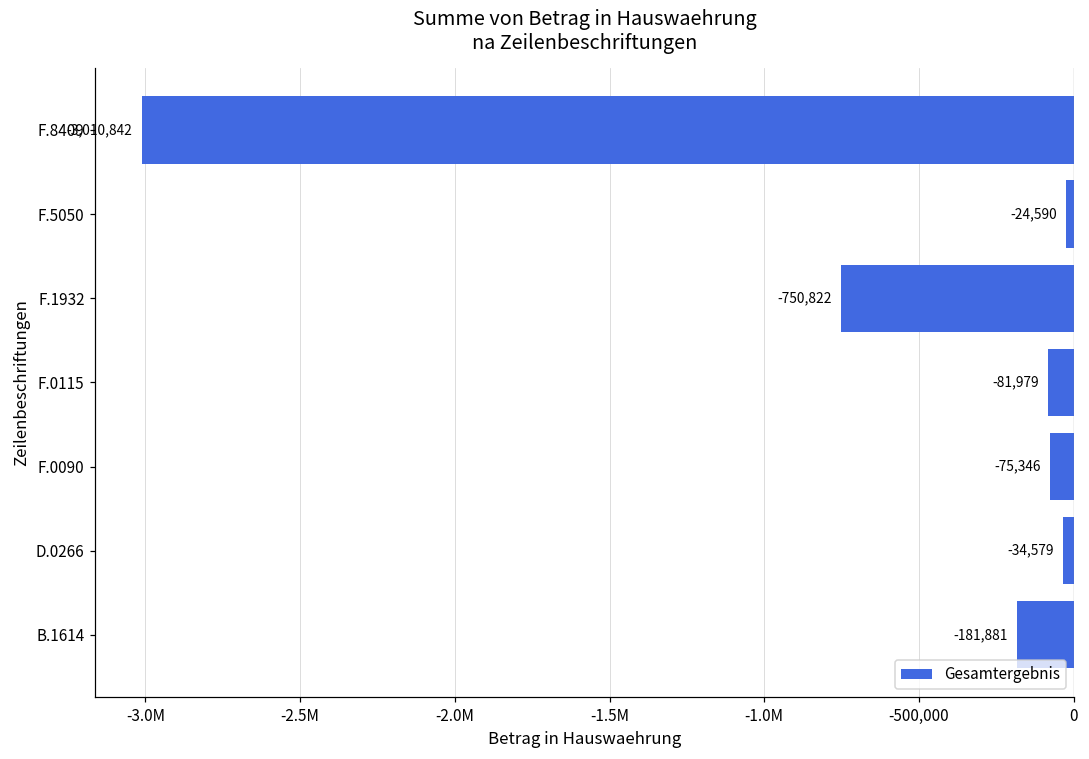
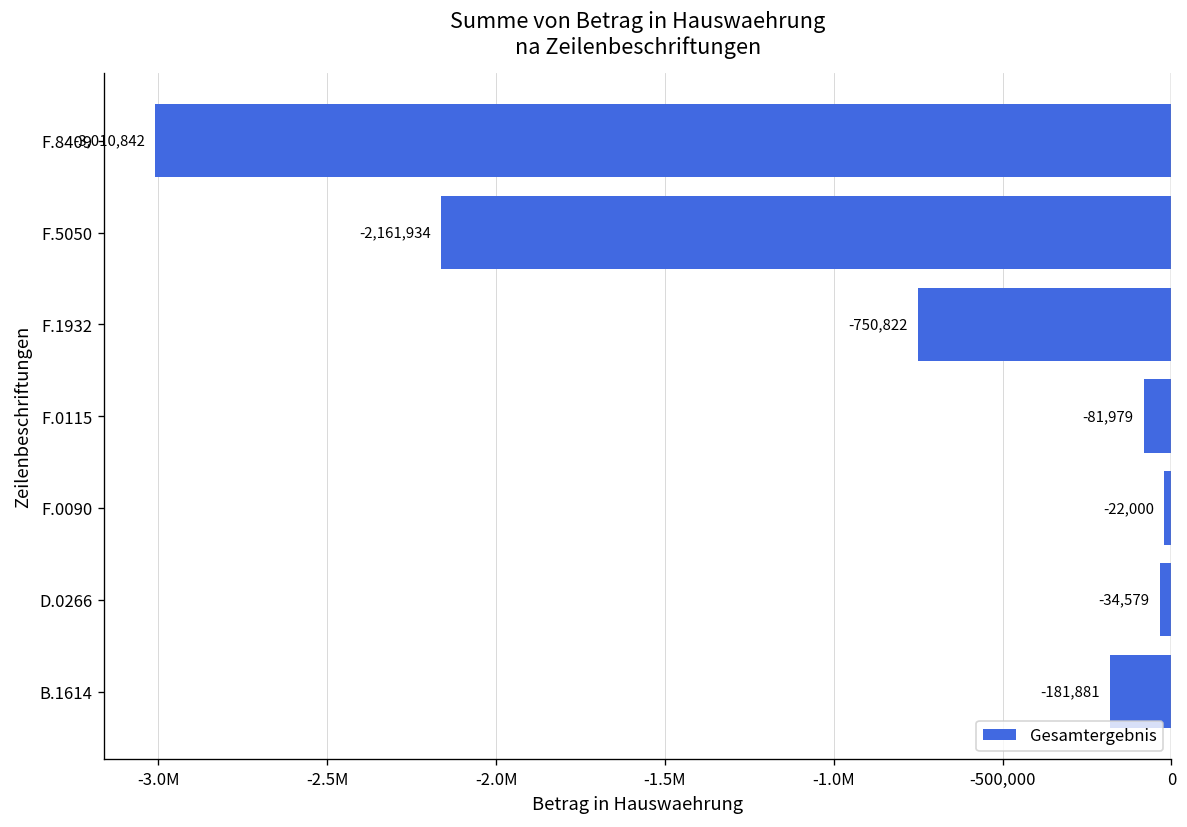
  {
    "F.8409": "-3,010,842",
-   "F.5050": "-24,590",
+   "F.5050": "-2,161,934",
    "F.1932": "-750,822",
    "F.0115": "-81,979",
-   "F.0090": "-75,346",
+   "F.0090": "-22,000",
    "D.0266": "-34,579",
    "B.1614": "-181,881"
  }
